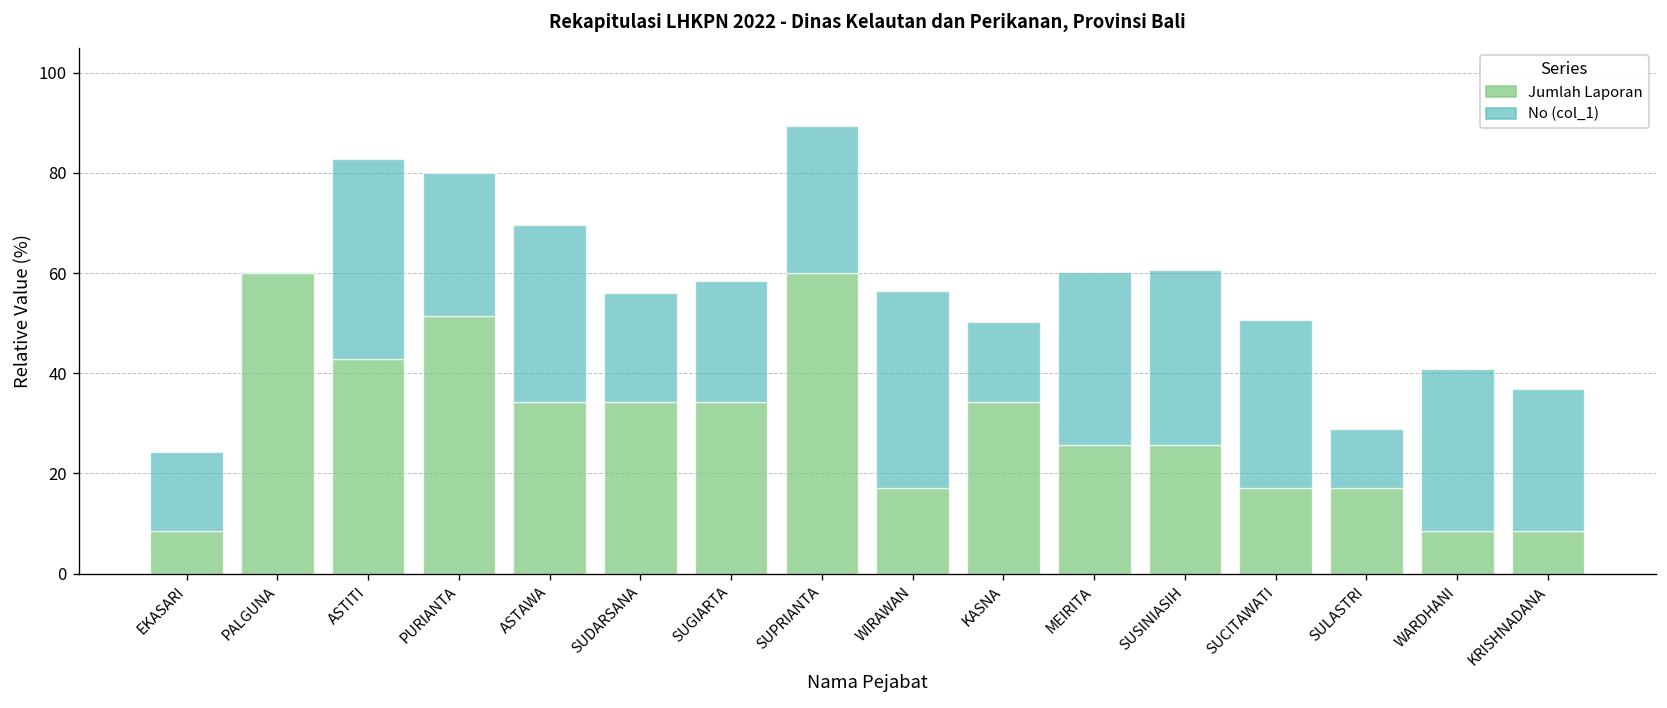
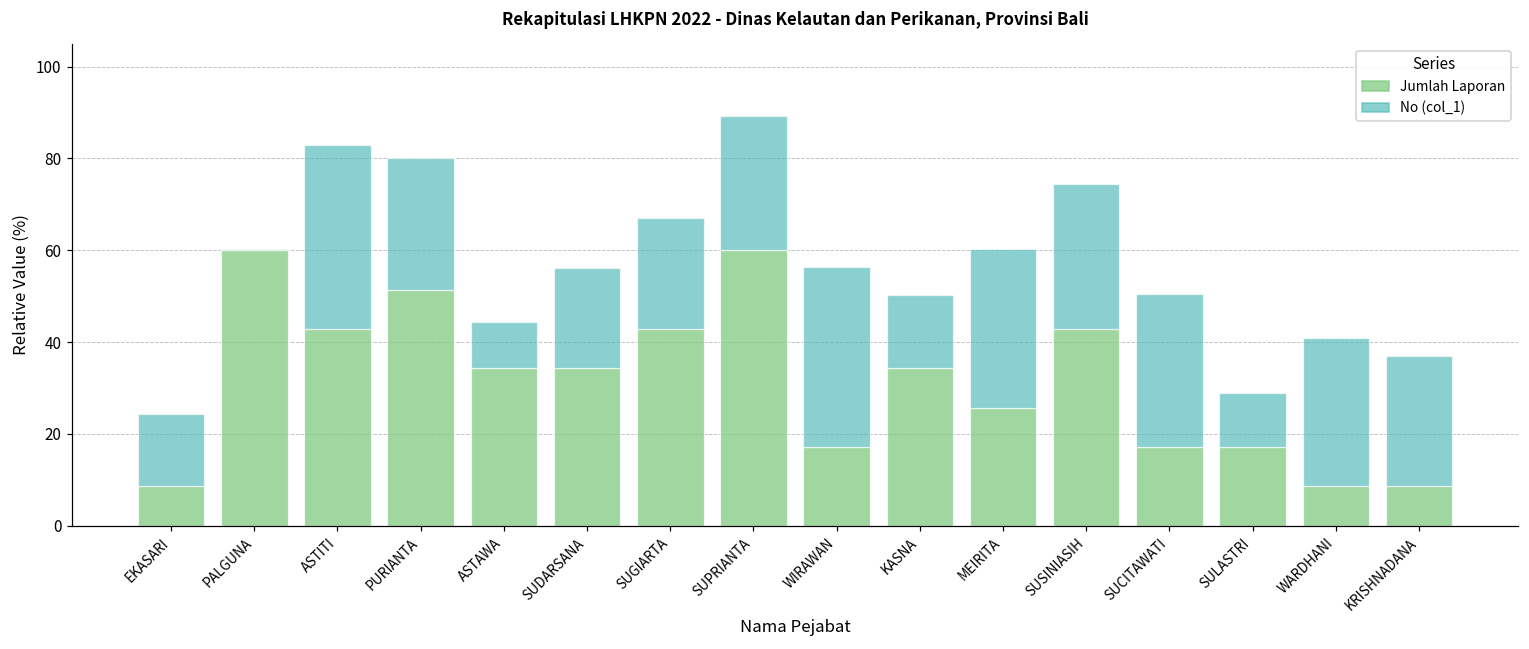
  {
    "Jumlah Laporan": {
      "EKASARI": 9,
      "PALGUNA": 60,
      "ASTITI": 43,
      "PURIANTA": 51,
      "ASTAWA": 34,
      "SUDARSANA": 34,
-     "SUGIARTA": 34,
+     "SUGIARTA": 43,
      "SUPRIANTA": 60,
      "WIRAWAN": 17,
      "KASNA": 34,
      "MEIRITA": 26,
-     "SUSINIASIH": 26,
+     "SUSINIASIH": 43,
      "SUCITAWATI": 17,
      "SULASTRI": 17,
      "WARDHANI": 9,
      "KRISHNADANA": 9
    },
    "No (col_1)": {
      "EKASARI": 16,
      "ASTITI": 40,
      "PURIANTA": 29,
-     "ASTAWA": 35,
+     "ASTAWA": 10,
      "SUDARSANA": 22,
      "SUGIARTA": 24,
      "SUPRIANTA": 29,
      "WIRAWAN": 39,
      "KASNA": 16,
      "MEIRITA": 35,
-     "SUSINIASIH": 35,
+     "SUSINIASIH": 32,
      "SUCITAWATI": 33,
      "SULASTRI": 12,
      "WARDHANI": 32,
      "KRISHNADANA": 28
    }
  }
